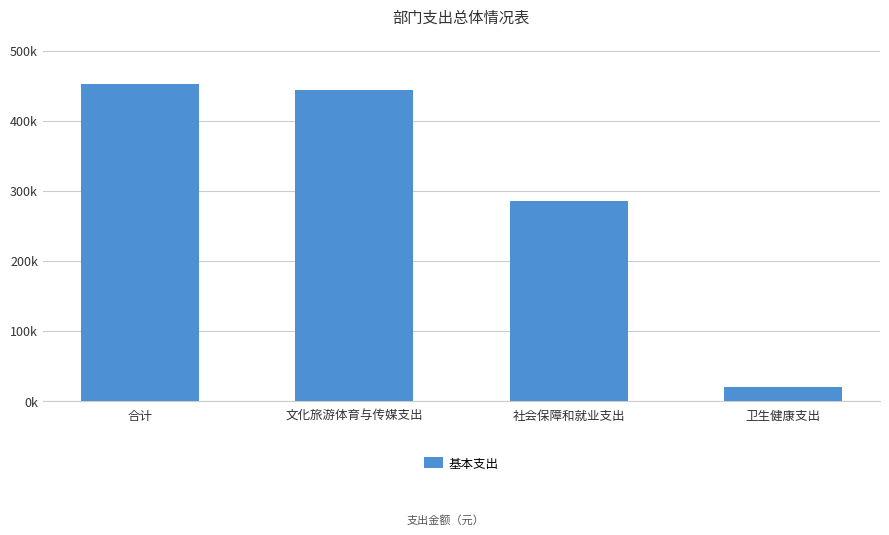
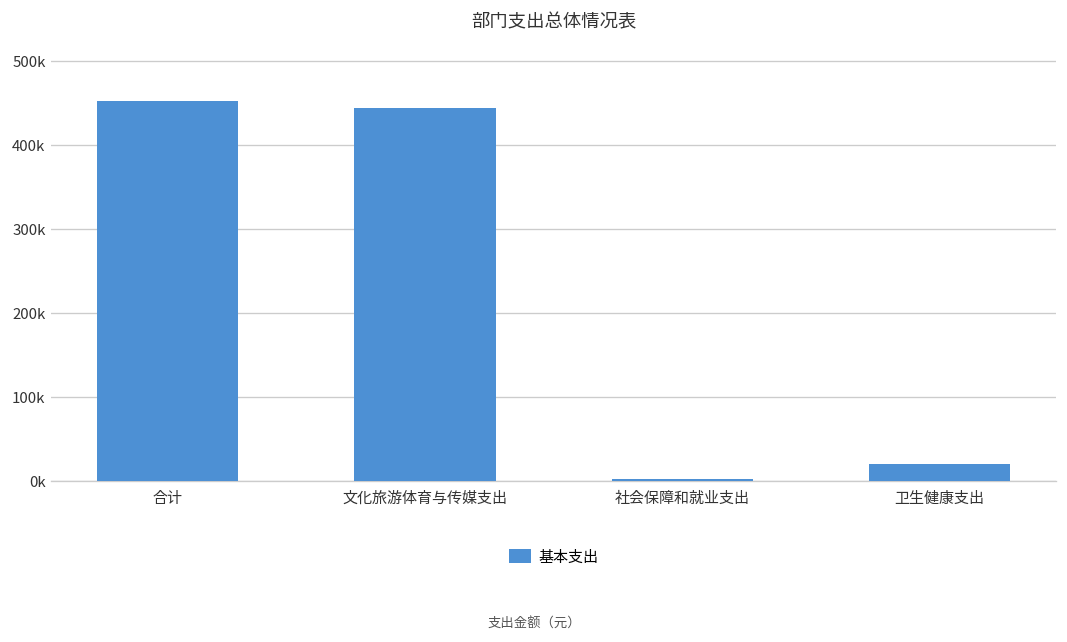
  {
    "合计": 450000,
    "文化旅游体育与传媒支出": 440000,
-   "社会保障和就业支出": 290000,
+   "社会保障和就业支出": 0,
    "卫生健康支出": 20000
  }
